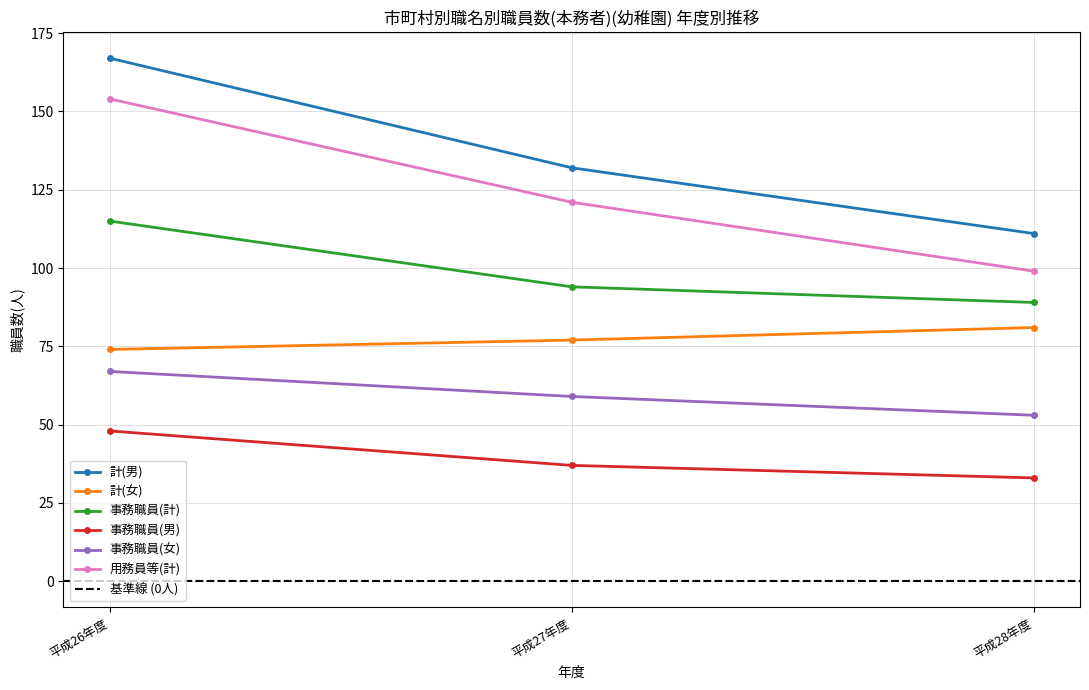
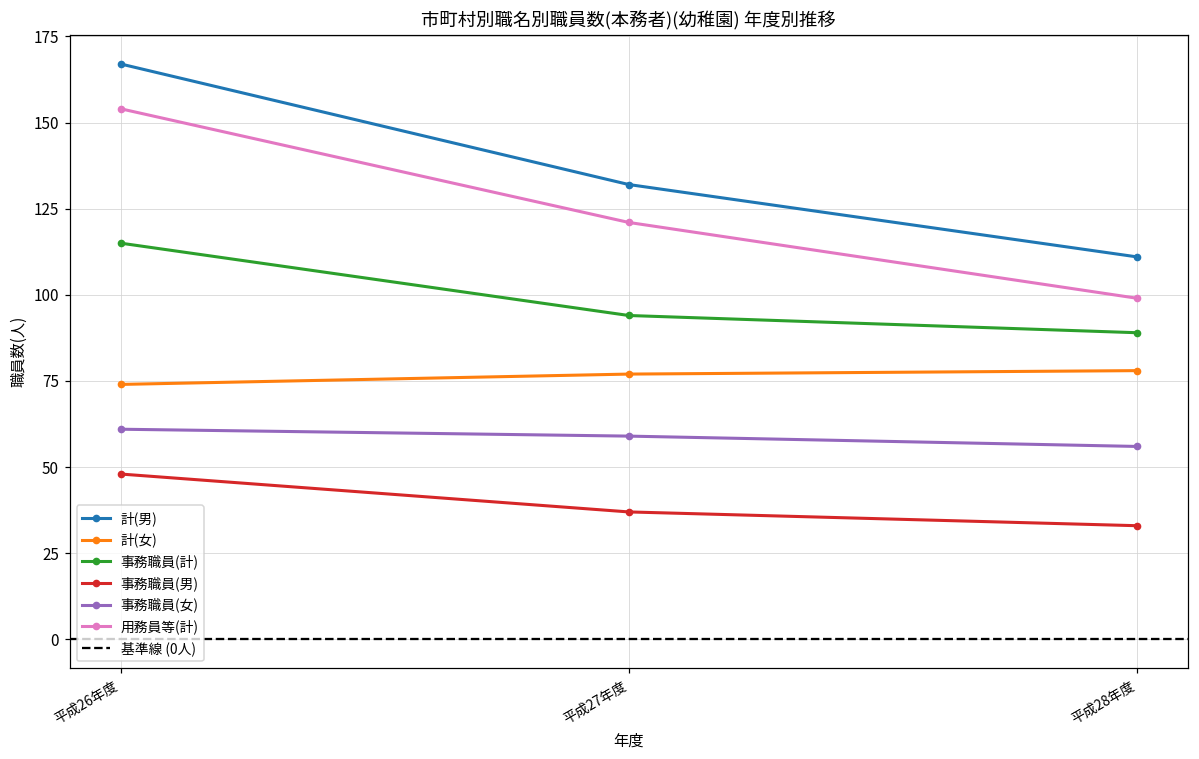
  {
    "計(男)": {
      "平成26年度": 167,
      "平成27年度": 132,
      "平成28年度": 111
    },
    "計(女)": {
      "平成26年度": 74,
      "平成27年度": 77,
-     "平成28年度": 81
+     "平成28年度": 78
    },
    "事務職員(計)": {
      "平成26年度": 115,
      "平成27年度": 94,
      "平成28年度": 89
    },
    "事務職員(男)": {
      "平成26年度": 48,
      "平成27年度": 37,
      "平成28年度": 33
    },
    "事務職員(女)": {
-     "平成26年度": 67,
+     "平成26年度": 61,
      "平成27年度": 59,
-     "平成28年度": 53
+     "平成28年度": 56
    },
    "用務員等(計)": {
      "平成26年度": 154,
      "平成27年度": 121,
      "平成28年度": 99
    }
  }
